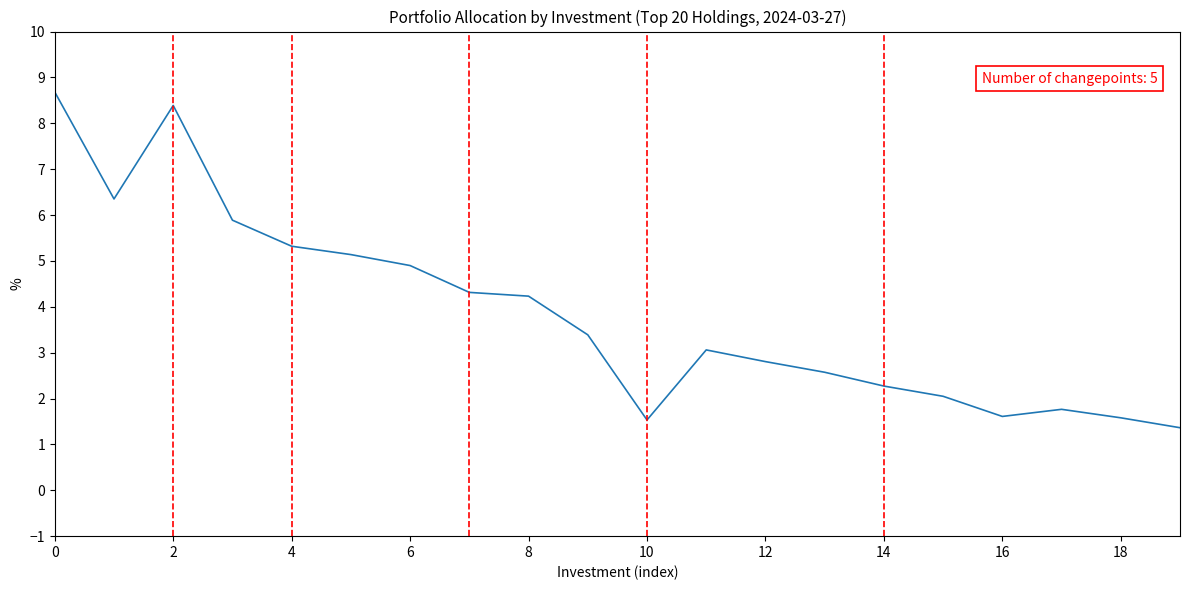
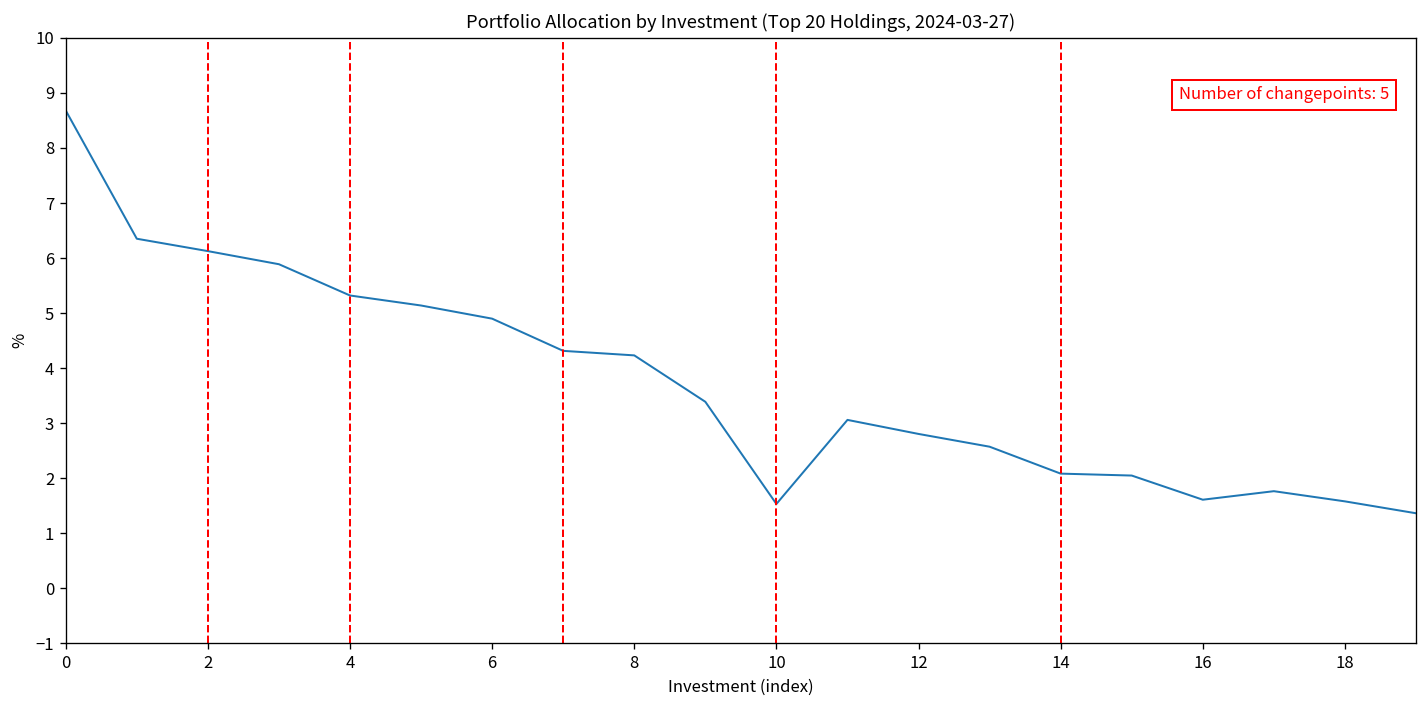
  {
    "0": 8.7,
-   "2": 8.4,
+   "2": 6.1,
    "4": 5.3,
    "6": 4.9,
    "8": 4.2,
    "10": 1.5,
    "12": 2.8,
-   "14": 2.3,
+   "14": 2.1,
    "16": 1.6,
    "18": 1.6
  }
